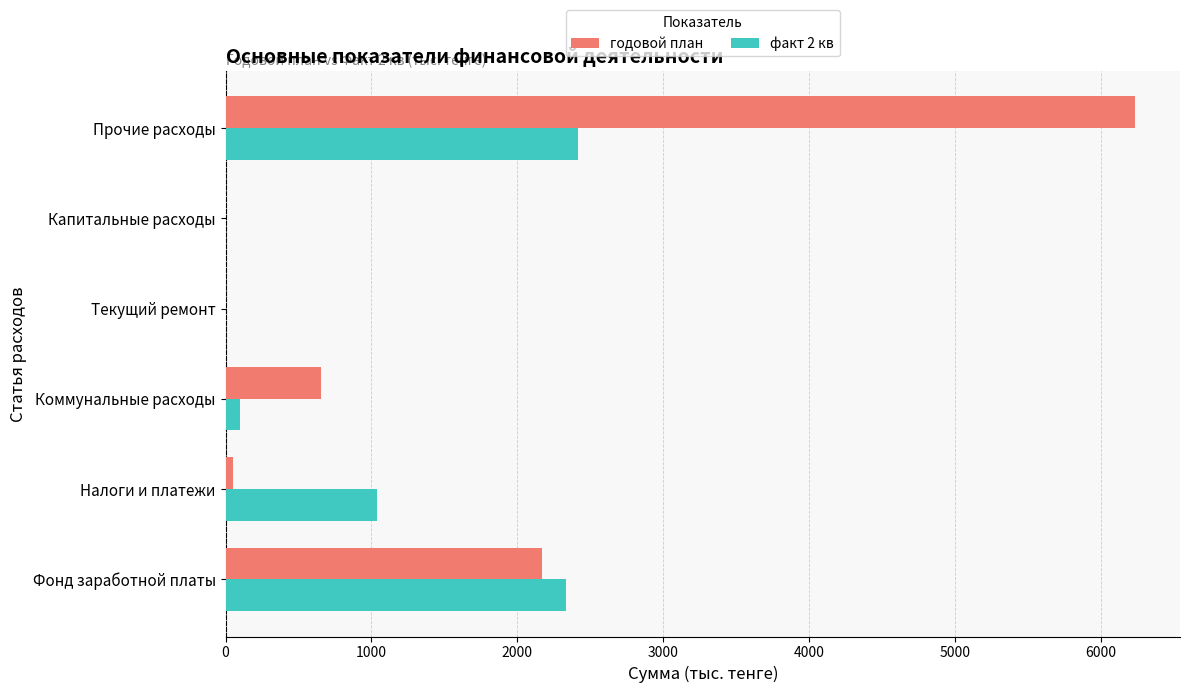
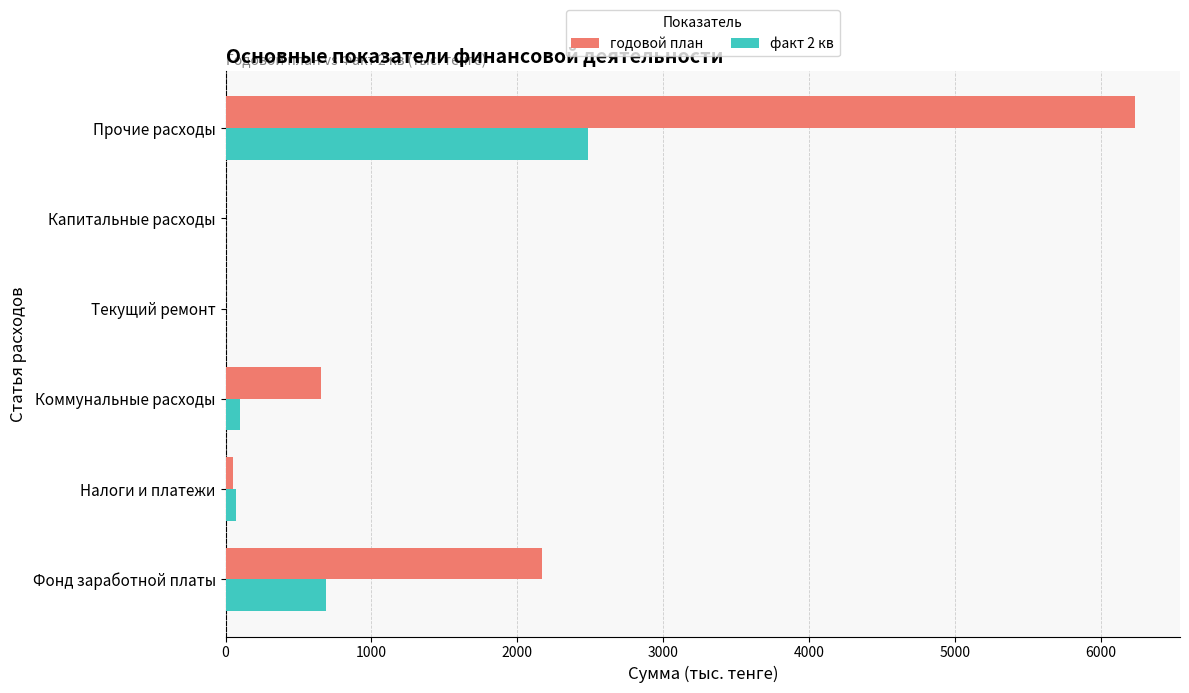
  {
    "годовой план": {
      "Прочие расходы": 6230,
      "Капитальные расходы": 0,
      "Текущий ремонт": 0,
      "Коммунальные расходы": 650,
      "Налоги и платежи": 50,
      "Фонд заработной платы": 2170
    },
    "факт 2 кв": {
-     "Прочие расходы": 2410,
+     "Прочие расходы": 2480,
      "Капитальные расходы": 0,
      "Текущий ремонт": 0,
      "Коммунальные расходы": 100,
-     "Налоги и платежи": 1040,
-     "Фонд заработной платы": 2330
+     "Налоги и платежи": 70,
+     "Фонд заработной платы": 690
    }
  }
